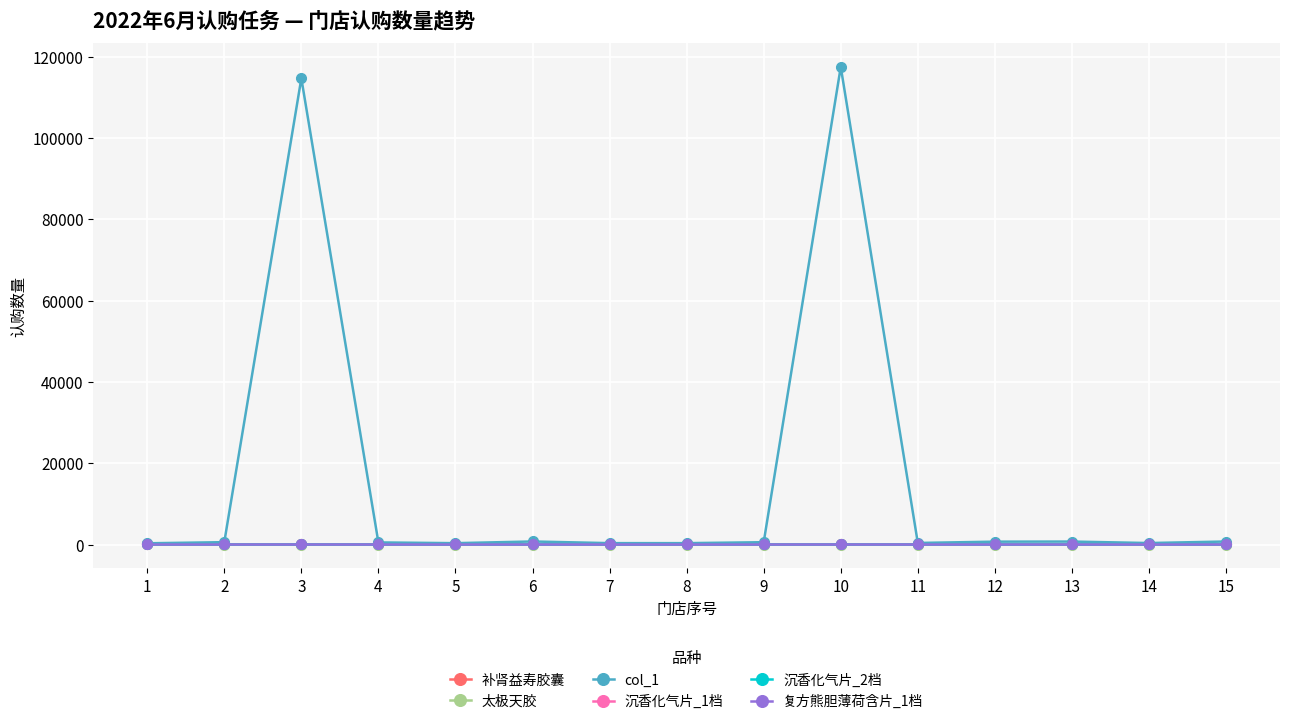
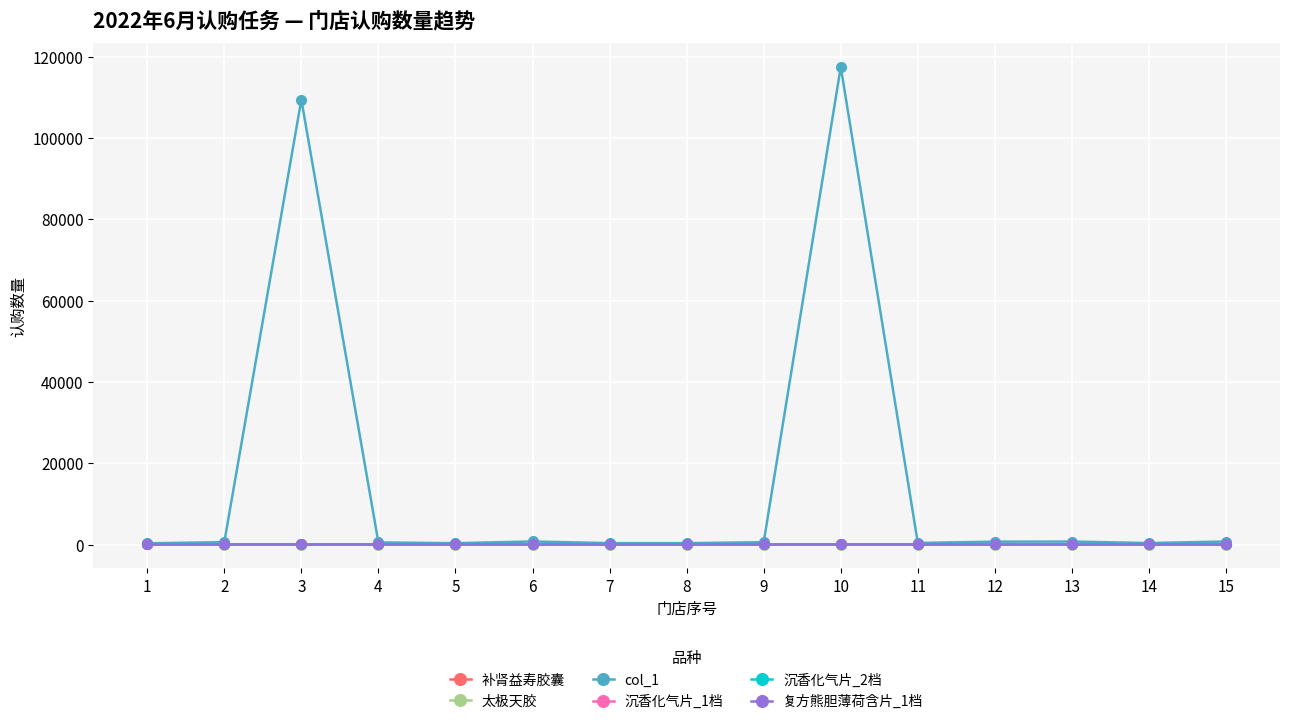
  {
    "复方熊胆薄荷含片_1档": {
      "3": 0,
      "6": 0,
      "10": 0,
      "12": 0,
      "13": 0,
      "15": 0
    },
    "col_1": {
-     "3": 115000,
+     "3": 109000,
      "6": 1000,
      "10": 117000,
      "15": 1000
    }
  }
